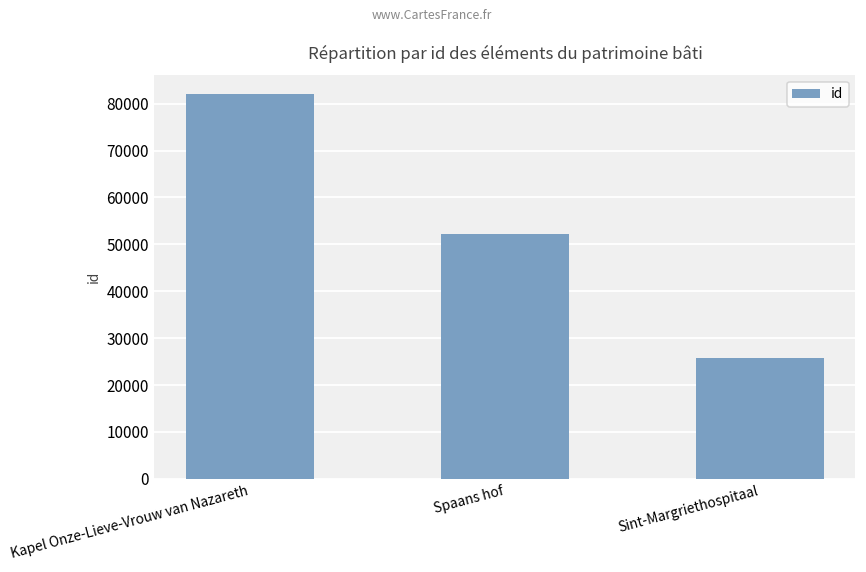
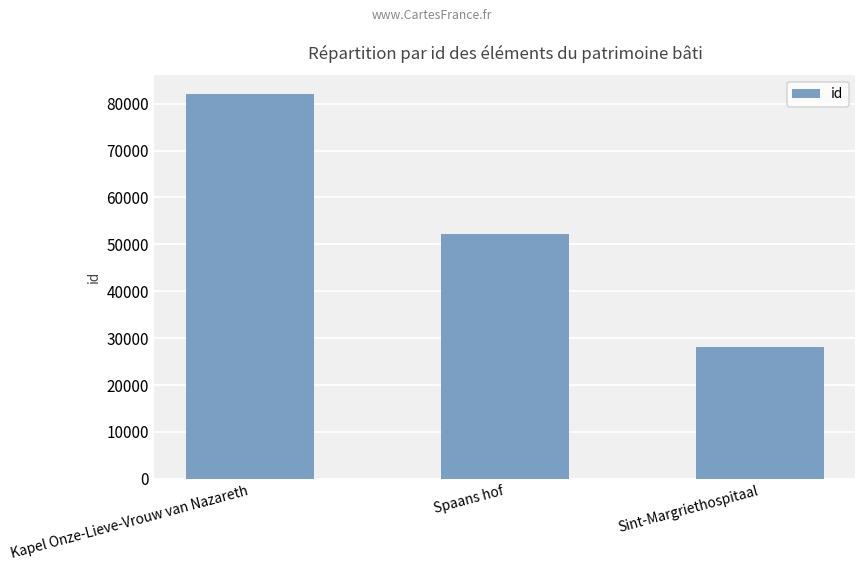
  {
    "Kapel Onze-Lieve-Vrouw van Nazareth": 82000,
    "Spaans hof": 52000,
-   "Sint-Margriethospitaal": 26000
+   "Sint-Margriethospitaal": 28000
  }
